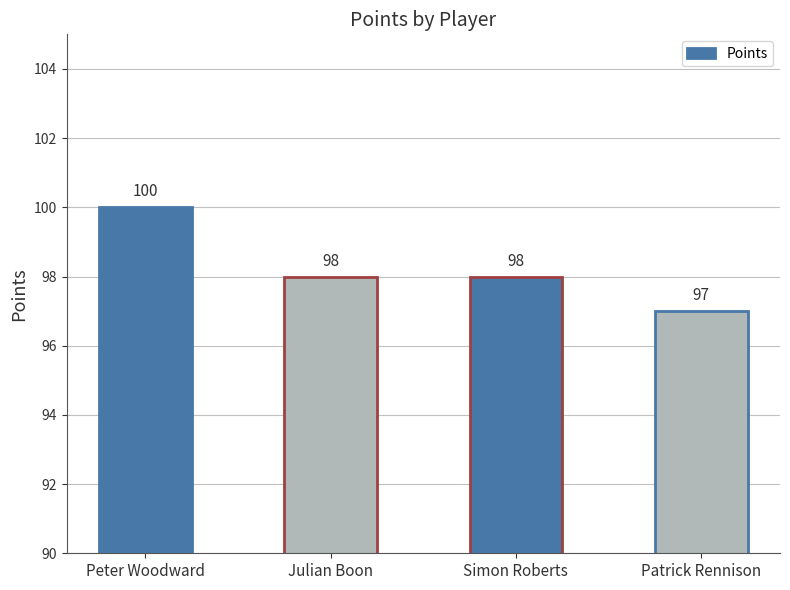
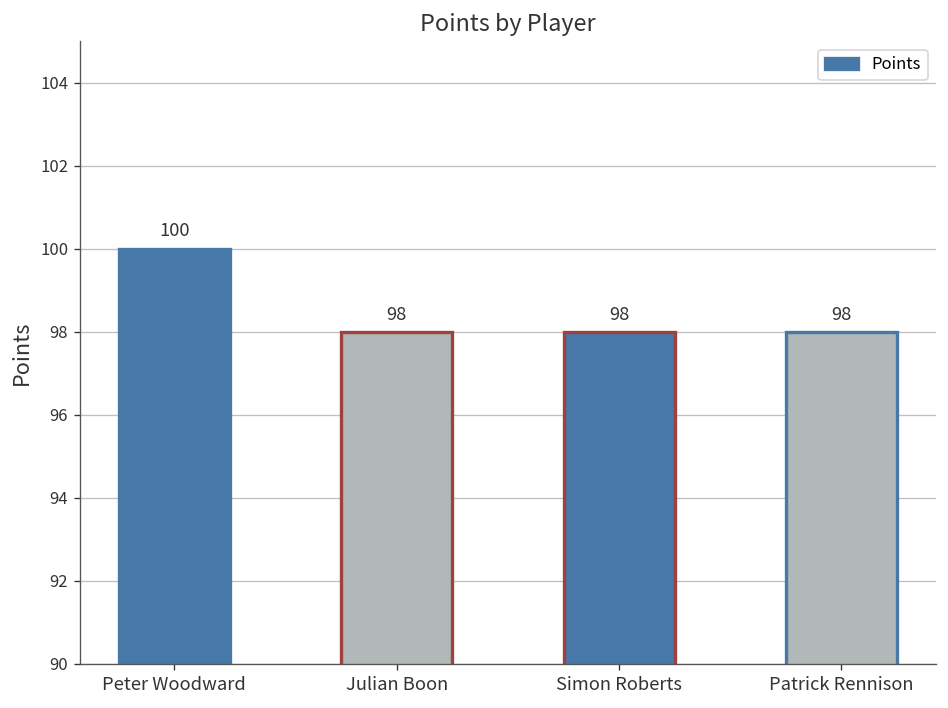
  {
    "Peter Woodward": 100,
    "Julian Boon": 98,
    "Simon Roberts": 98,
-   "Patrick Rennison": 97
+   "Patrick Rennison": 98
  }
